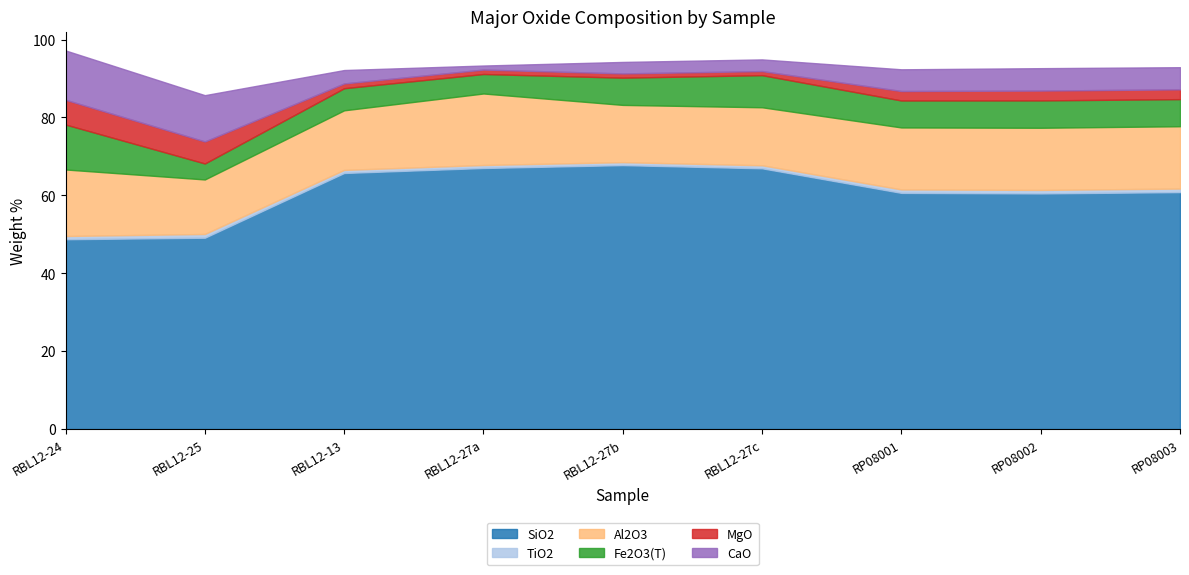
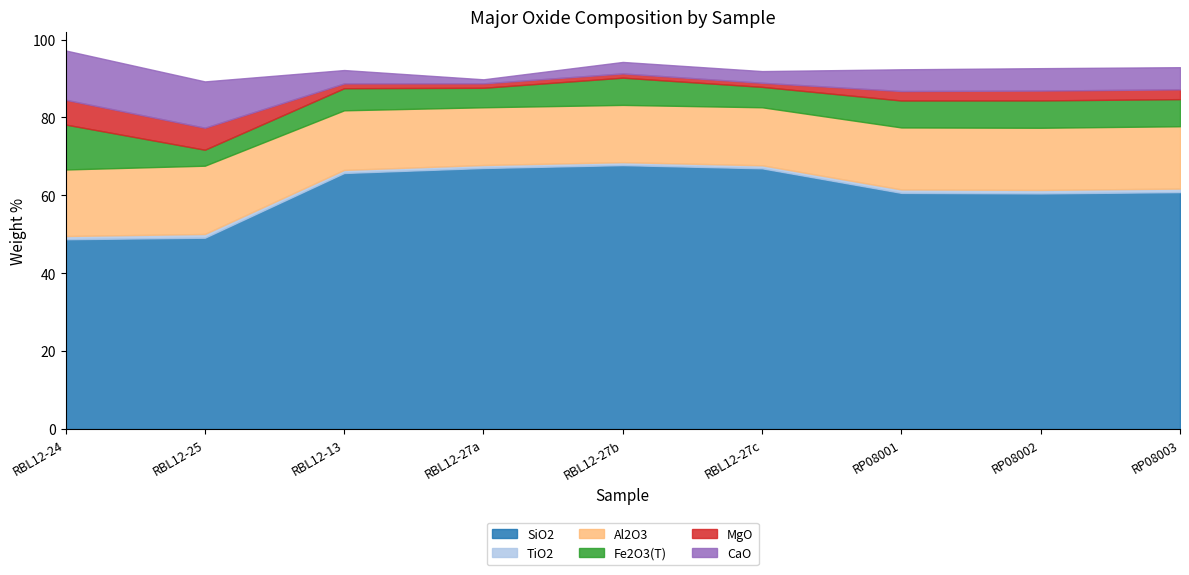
  {
    "SiO2": {
      "RBL12-24": 49,
      "RBL12-25": 49,
      "RBL12-13": 66,
      "RBL12-27a": 67,
      "RBL12-27b": 68,
      "RBL12-27c": 67,
      "RP08001": 61,
      "RP08002": 60,
      "RP08003": 61
    },
    "TiO2": {
      "RBL12-24": 1,
      "RBL12-25": 1,
      "RBL12-13": 1,
      "RBL12-27a": 1,
      "RBL12-27b": 1,
      "RBL12-27c": 1,
      "RP08001": 1,
      "RP08002": 1,
      "RP08003": 1
    },
    "Al2O3": {
      "RBL12-24": 17,
-     "RBL12-25": 14,
+     "RBL12-25": 18,
      "RBL12-13": 15,
-     "RBL12-27a": 18,
+     "RBL12-27a": 15,
      "RBL12-27b": 15,
      "RBL12-27c": 15,
      "RP08001": 16,
      "RP08002": 16,
      "RP08003": 16
    },
    "Fe2O3(T)": {
      "RBL12-24": 12,
      "RBL12-25": 4,
      "RBL12-13": 6,
      "RBL12-27a": 5,
      "RBL12-27b": 7,
-     "RBL12-27c": 8,
+     "RBL12-27c": 5,
      "RP08001": 7,
      "RP08002": 7,
      "RP08003": 7
    },
    "MgO": {
      "RBL12-24": 6,
      "RBL12-25": 6,
      "RBL12-13": 1,
      "RBL12-27a": 1,
      "RBL12-27b": 1,
      "RBL12-27c": 1,
      "RP08001": 2,
      "RP08002": 3,
      "RP08003": 3
    },
    "CaO": {
      "RBL12-24": 13,
      "RBL12-25": 12,
      "RBL12-13": 3,
      "RBL12-27a": 1,
      "RBL12-27b": 3,
      "RBL12-27c": 3,
      "RP08001": 6,
      "RP08002": 6,
      "RP08003": 6
    }
  }
